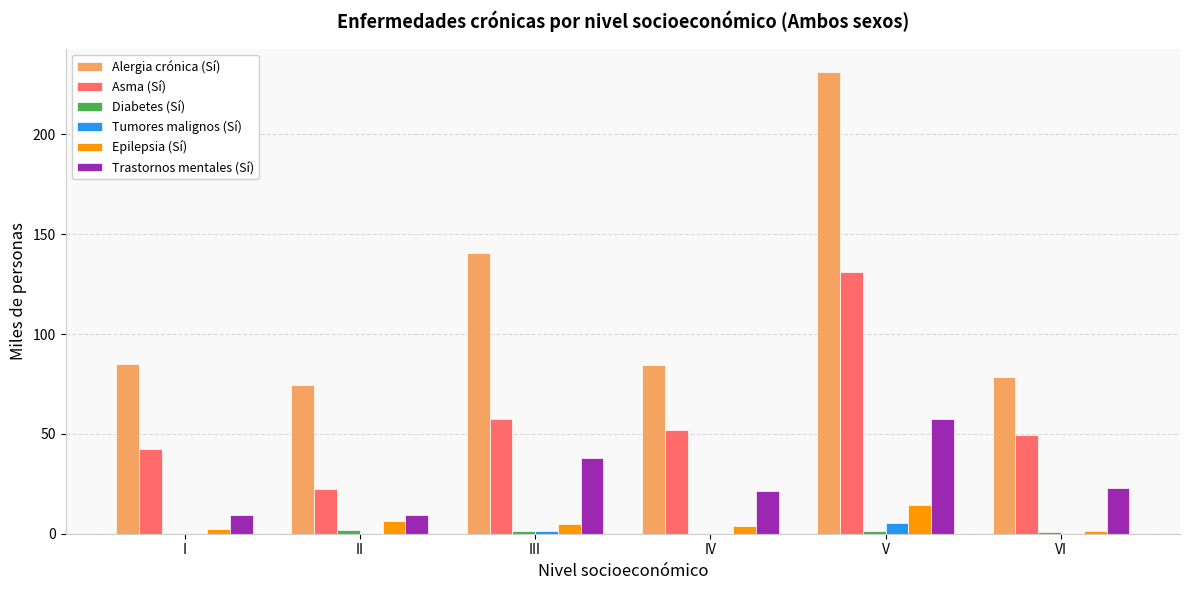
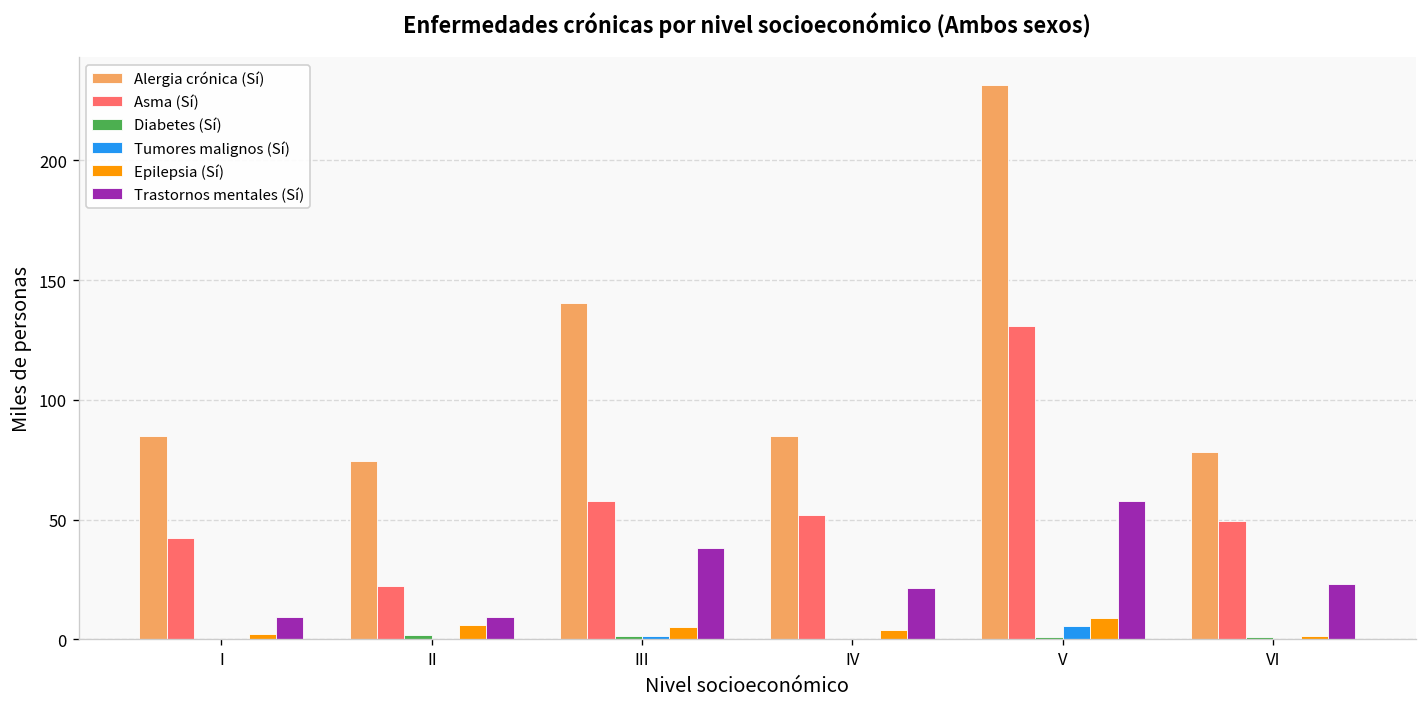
  {
    "Diabetes (Sí)": {
      "I": 0,
      "II": 2,
      "III": 2,
      "IV": 0
    },
    "Tumores malignos (Sí)": {
      "I": 0,
      "II": 0,
      "III": 2,
      "IV": 0,
      "V": 6,
      "VI": 0
    },
    "Epilepsia (Sí)": {
      "I": 2,
      "II": 6,
      "III": 5,
      "IV": 4,
-     "V": 14,
+     "V": 9,
      "VI": 2
    },
    "Trastornos mentales (Sí)": {
      "I": 10,
      "II": 9,
      "III": 38,
      "IV": 21,
      "V": 58,
      "VI": 23
    }
  }
